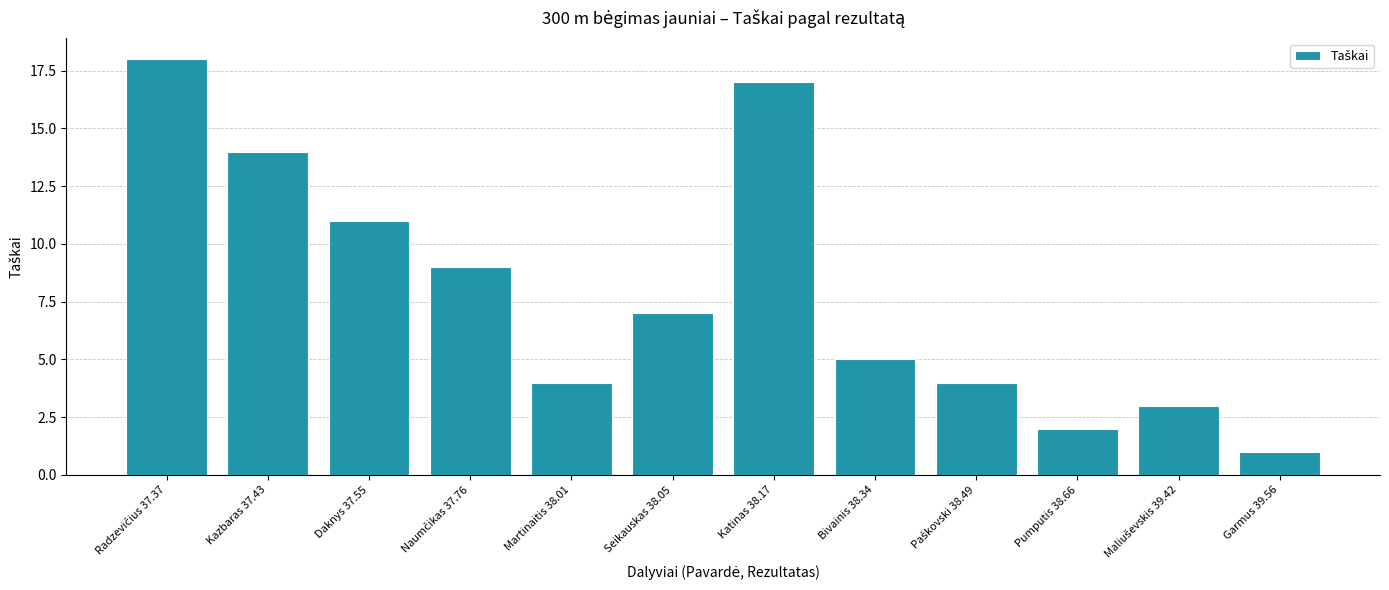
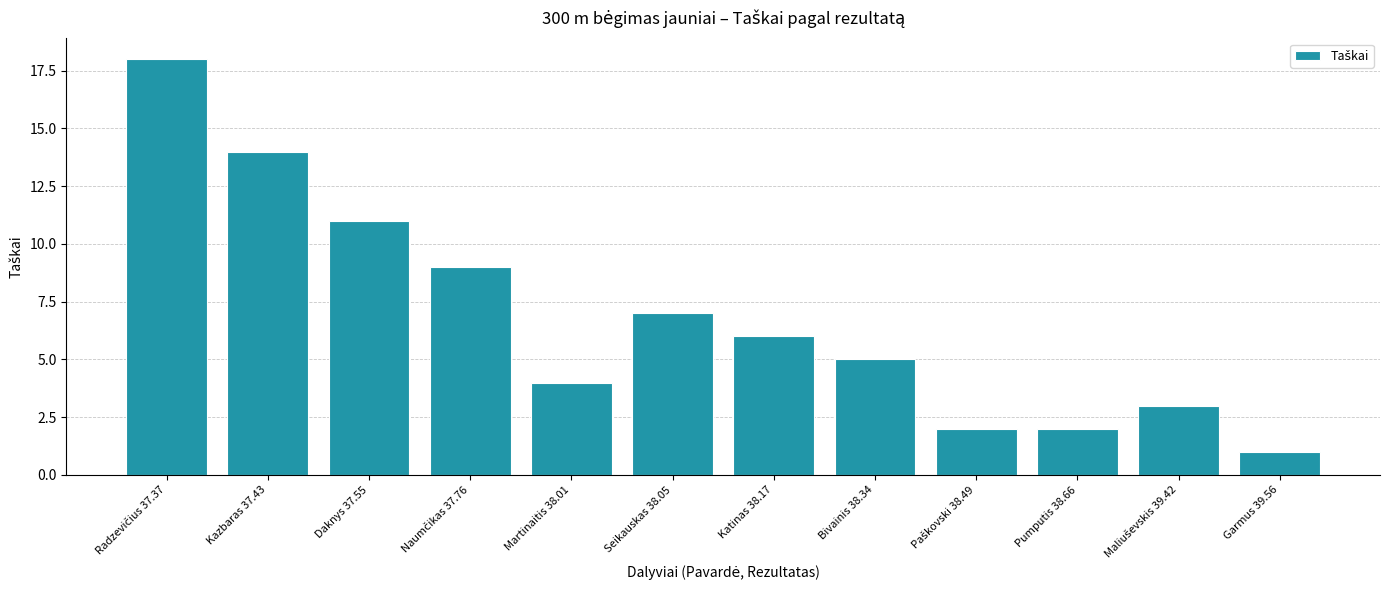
  {
    "Radzevičius 37.37": 18,
    "Kazbaras 37.43": 14,
    "Daknys 37.55": 11,
    "Naumčikas 37.76": 9,
    "Martinaitis 38.01": 4,
    "Seikauskas 38.05": 7,
-   "Katinas 38.17": 17,
+   "Katinas 38.17": 6,
    "Bivainis 38.34": 5,
-   "Paškovski 38.49": 4,
+   "Paškovski 38.49": 2,
    "Pumputis 38.66": 2,
    "Maliuševskis 39.42": 3,
    "Garmus 39.56": 1
  }
